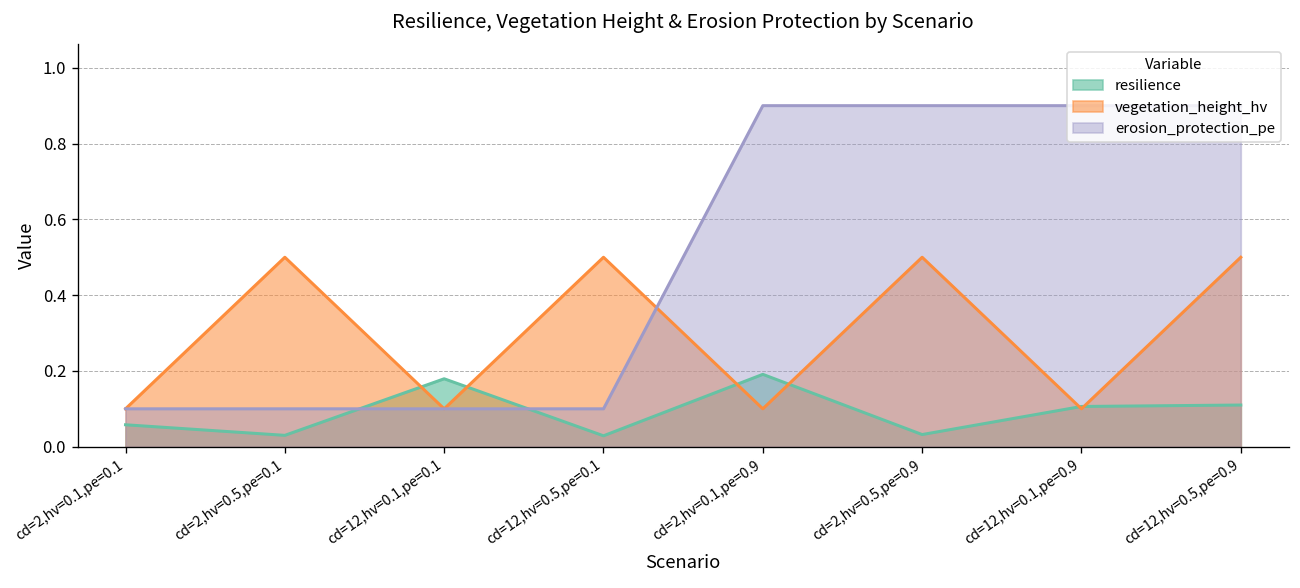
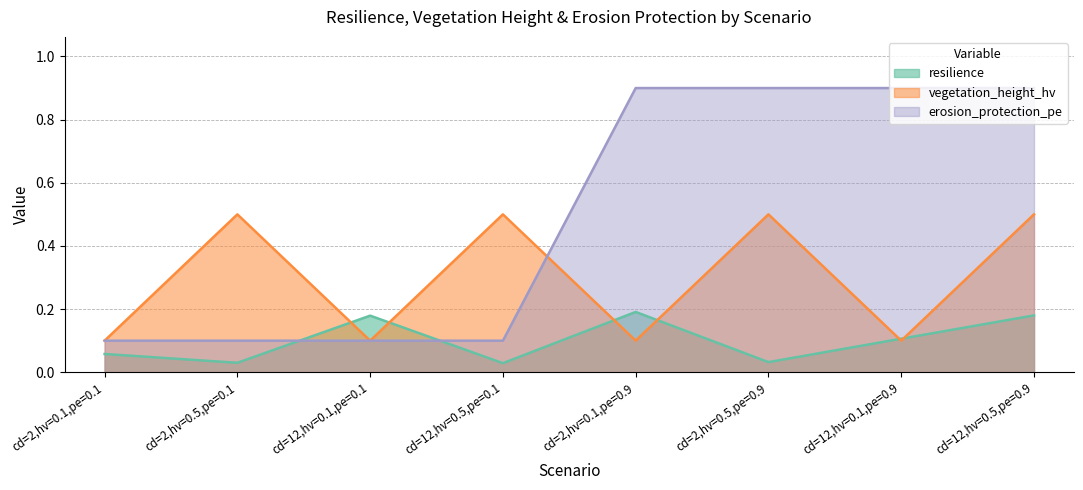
  {
    "resilience": {
      "cd=2,hv=0.1,pe=0.1": 0.06,
      "cd=2,hv=0.5,pe=0.1": 0.03,
      "cd=12,hv=0.1,pe=0.1": 0.18,
      "cd=12,hv=0.5,pe=0.1": 0.03,
      "cd=2,hv=0.1,pe=0.9": 0.19,
      "cd=2,hv=0.5,pe=0.9": 0.03,
-     "cd=12,hv=0.5,pe=0.9": 0.11
+     "cd=12,hv=0.5,pe=0.9": 0.18
    },
    "vegetation_height_hv": {
      "cd=2,hv=0.5,pe=0.1": 0.50,
      "cd=12,hv=0.5,pe=0.1": 0.50,
      "cd=2,hv=0.1,pe=0.9": 0.10,
      "cd=2,hv=0.5,pe=0.9": 0.50,
      "cd=12,hv=0.5,pe=0.9": 0.50
    },
    "erosion_protection_pe": {
      "cd=2,hv=0.5,pe=0.1": 0.10,
      "cd=12,hv=0.5,pe=0.1": 0.10,
      "cd=2,hv=0.1,pe=0.9": 0.90,
      "cd=2,hv=0.5,pe=0.9": 0.90
    }
  }
